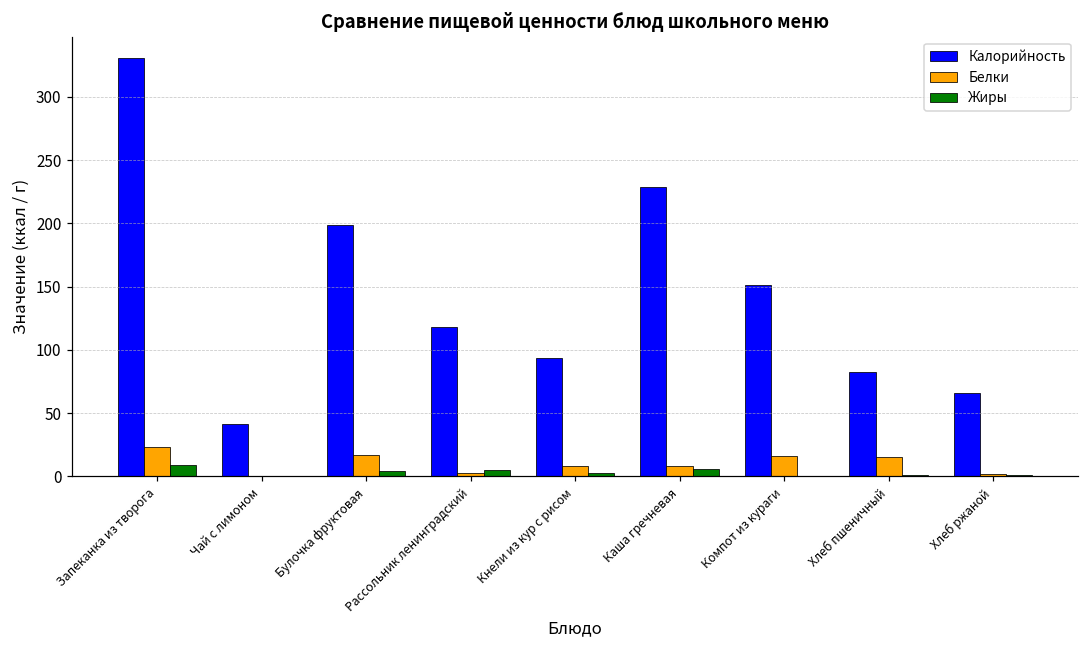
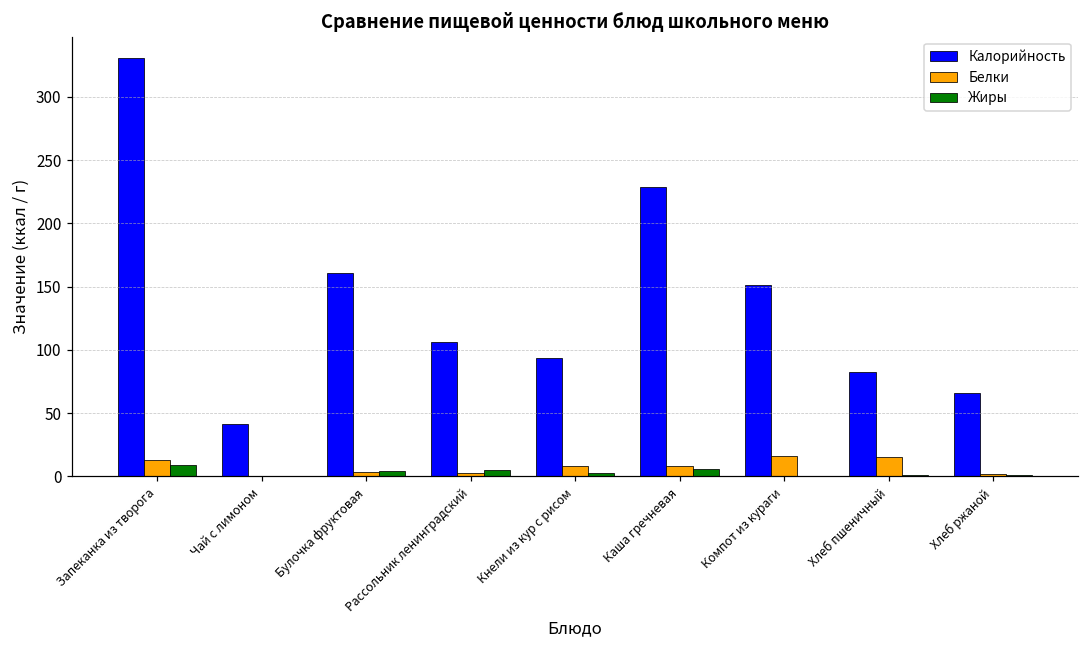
  {
    "Калорийность": {
      "Запеканка из творога": 331,
      "Чай с лимоном": 41,
-     "Булочка фруктовая": 199,
-     "Рассольник ленинградский": 118,
+     "Булочка фруктовая": 161,
+     "Рассольник ленинградский": 106,
      "Кнели из кур с рисом": 94,
      "Каша гречневая": 229,
      "Компот из кураги": 151,
      "Хлеб пшеничный": 82,
      "Хлеб ржаной": 66
    },
    "Белки": {
-     "Запеканка из творога": 23,
+     "Запеканка из творога": 13,
      "Чай с лимоном": 0,
-     "Булочка фруктовая": 17,
+     "Булочка фруктовая": 4,
      "Рассольник ленинградский": 2,
      "Кнели из кур с рисом": 8,
      "Каша гречневая": 8,
      "Компот из кураги": 16,
      "Хлеб пшеничный": 15
    },
    "Жиры": {
      "Запеканка из творога": 9,
      "Чай с лимоном": 0,
      "Булочка фруктовая": 4,
      "Рассольник ленинградский": 5,
      "Кнели из кур с рисом": 3,
      "Каша гречневая": 6,
      "Компот из кураги": 0
    }
  }
